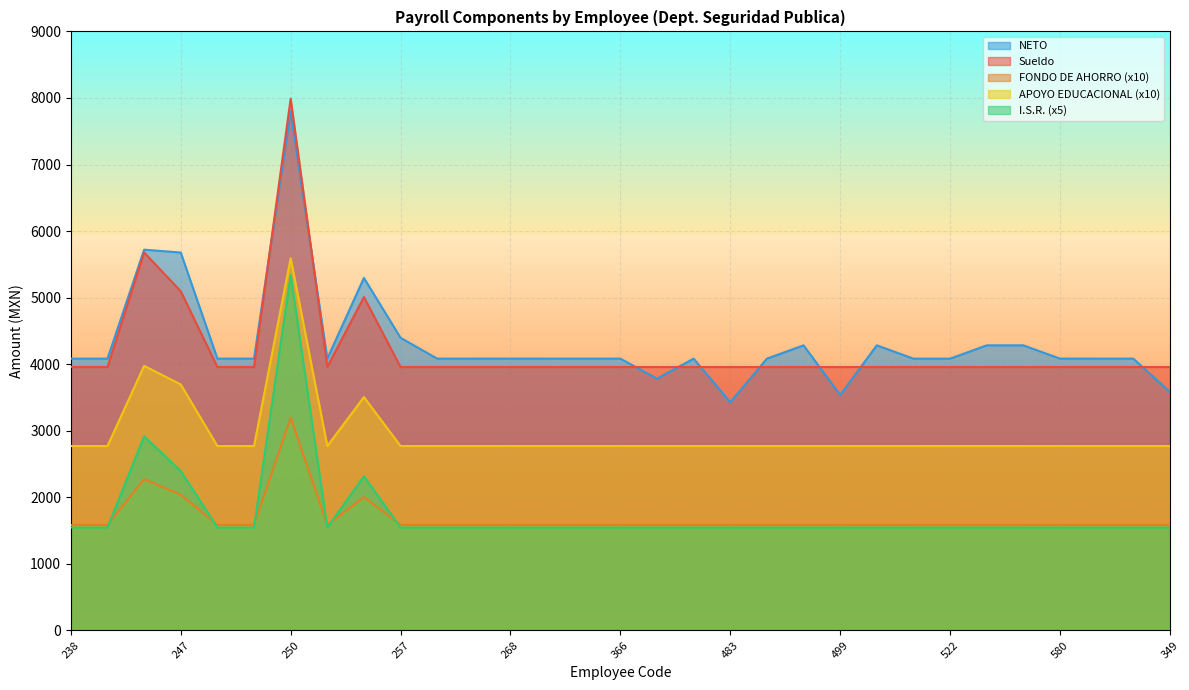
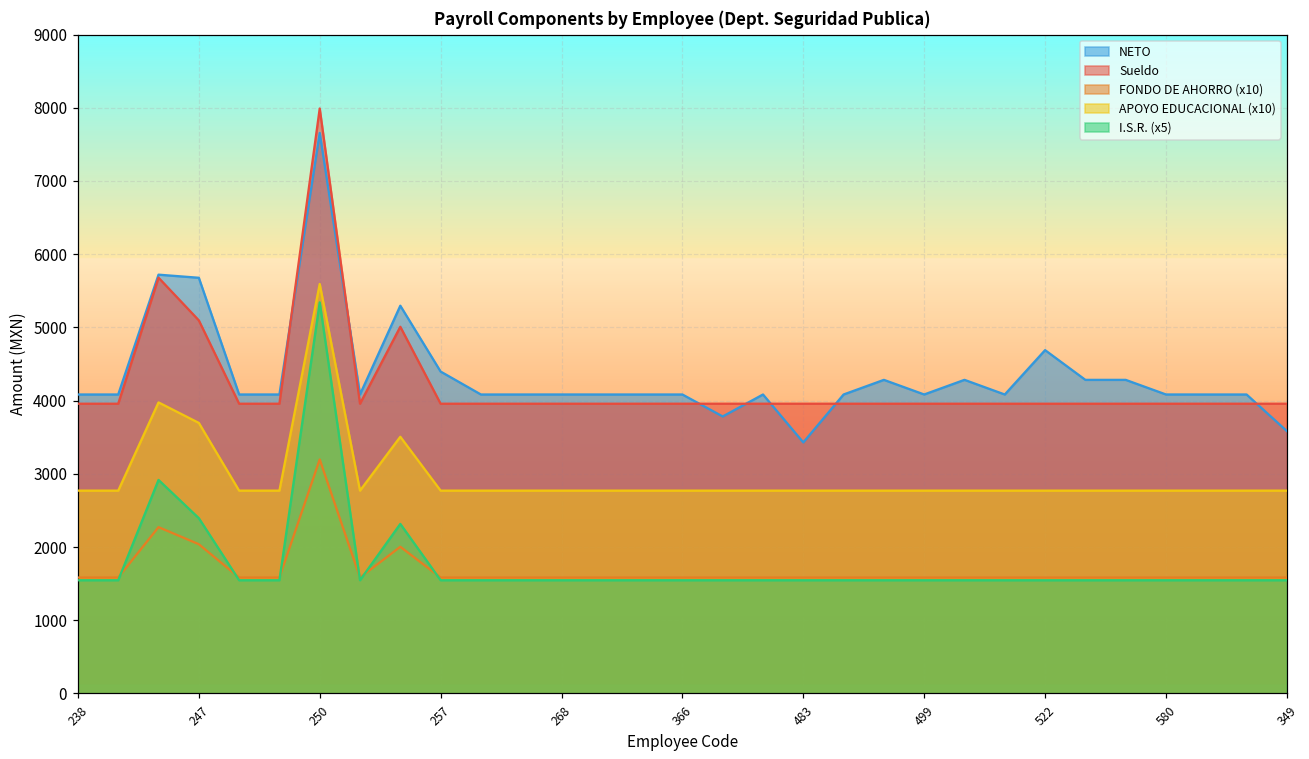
  {
    "NETO": {
      "238": 4100,
      "247": 5700,
-     "250": 7800,
+     "250": 7700,
      "257": 4400,
      "268": 4100,
      "366": 4100,
      "483": 3400,
-     "499": 3500,
-     "522": 4100,
+     "499": 4100,
+     "522": 4700,
      "580": 4100,
      "349": 3600
    },
    "APOYO EDUCACIONAL (x10)": {
      "238": 2800,
      "247": 3700,
      "250": 5600,
      "257": 2800,
      "268": 2800,
      "366": 2800,
      "483": 2800,
      "499": 2800,
      "522": 2800,
      "580": 2800,
      "349": 2800
    },
    "I.S.R. (x5)": {
      "247": 2400,
      "250": 5300
    }
  }
